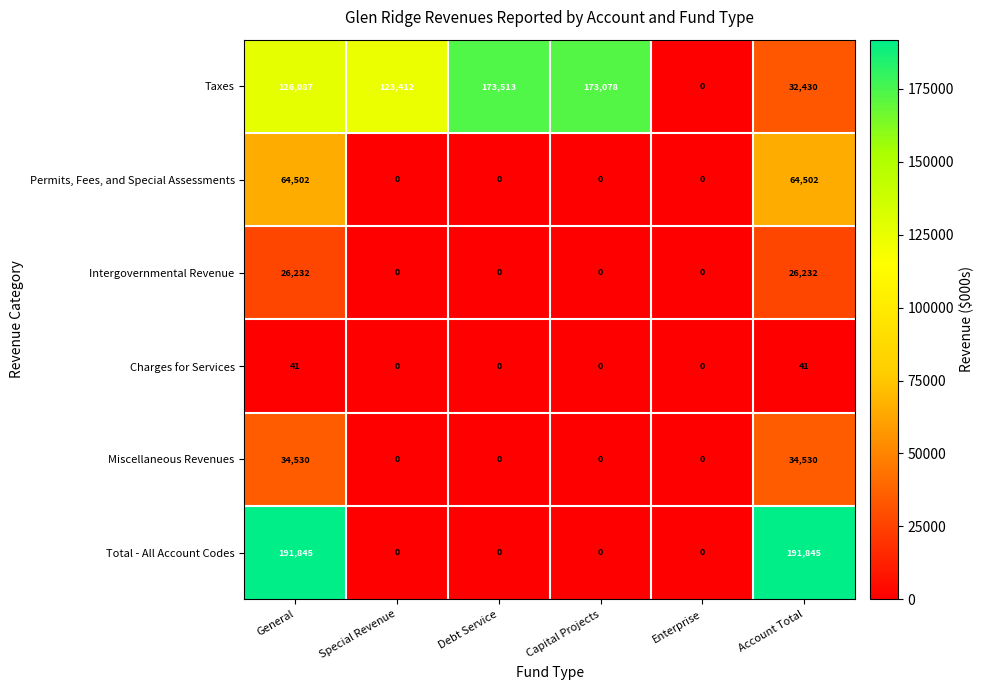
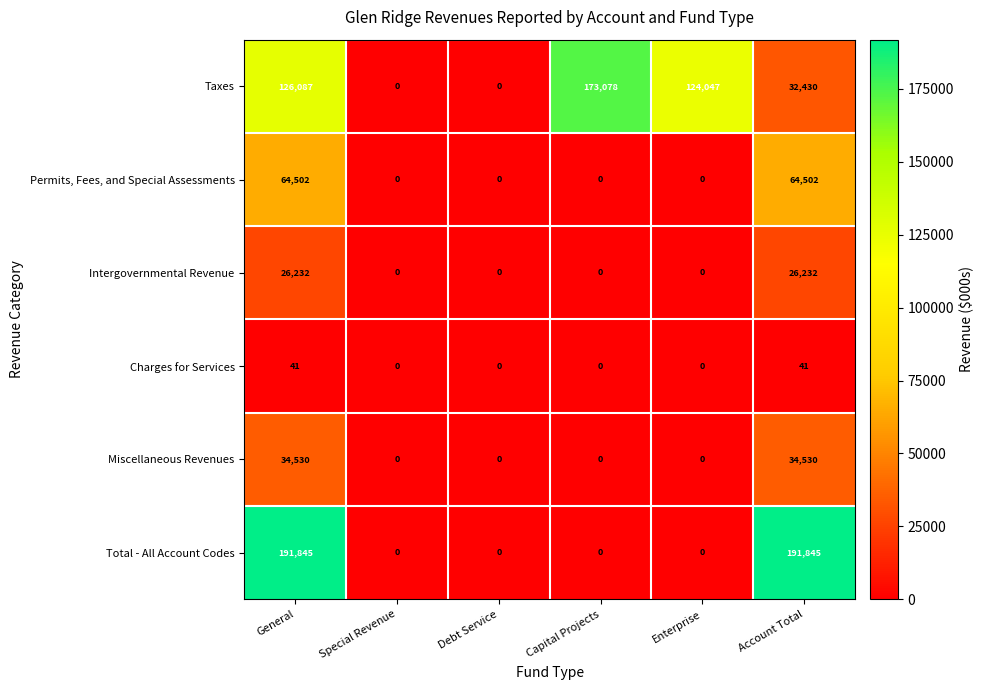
  {
    "Taxes": {
      "General": "126,087",
-     "Special Revenue": "123,412",
-     "Debt Service": "173,513",
+     "Special Revenue": "0",
+     "Debt Service": "0",
      "Capital Projects": "173,078",
-     "Enterprise": "0",
+     "Enterprise": "124,047",
      "Account Total": "32,430"
    },
    "Permits, Fees, and Special Assessments": {
      "General": "64,502",
      "Special Revenue": "0",
      "Debt Service": "0",
      "Capital Projects": "0",
      "Enterprise": "0",
      "Account Total": "64,502"
    },
    "Intergovernmental Revenue": {
      "General": "26,232",
      "Special Revenue": "0",
      "Debt Service": "0",
      "Capital Projects": "0",
      "Enterprise": "0",
      "Account Total": "26,232"
    },
    "Charges for Services": {
      "General": "41",
      "Special Revenue": "0",
      "Debt Service": "0",
      "Capital Projects": "0",
      "Enterprise": "0",
      "Account Total": "41"
    },
    "Miscellaneous Revenues": {
      "General": "34,530",
      "Special Revenue": "0",
      "Debt Service": "0",
      "Capital Projects": "0",
      "Enterprise": "0",
      "Account Total": "34,530"
    },
    "Total - All Account Codes": {
      "General": "191,845",
      "Special Revenue": "0",
      "Debt Service": "0",
      "Capital Projects": "0",
      "Enterprise": "0",
      "Account Total": "191,845"
    }
  }
